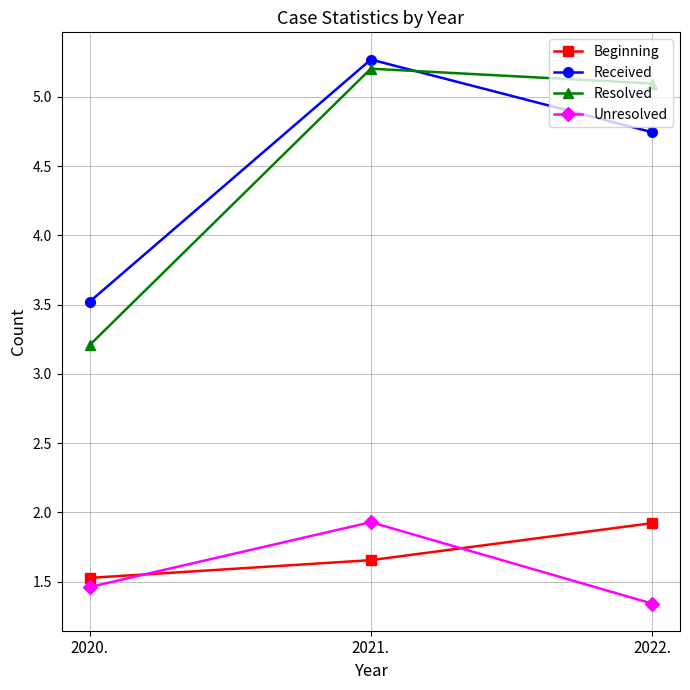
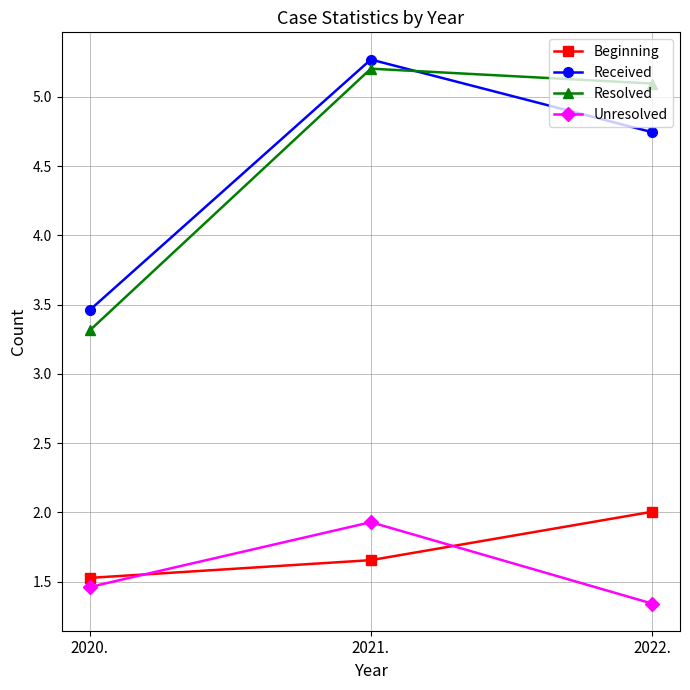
  {
    "Beginning": {
      "2020.": 1.53,
      "2021.": 1.66,
-     "2022.": 1.92
+     "2022.": 2.01
    },
    "Received": {
-     "2020.": 3.52,
+     "2020.": 3.46,
      "2021.": 5.27,
      "2022.": 4.75
    },
    "Resolved": {
-     "2020.": 3.21,
+     "2020.": 3.31,
      "2021.": 5.20
    },
    "Unresolved": {
      "2020.": 1.46,
      "2021.": 1.93,
      "2022.": 1.34
    }
  }
